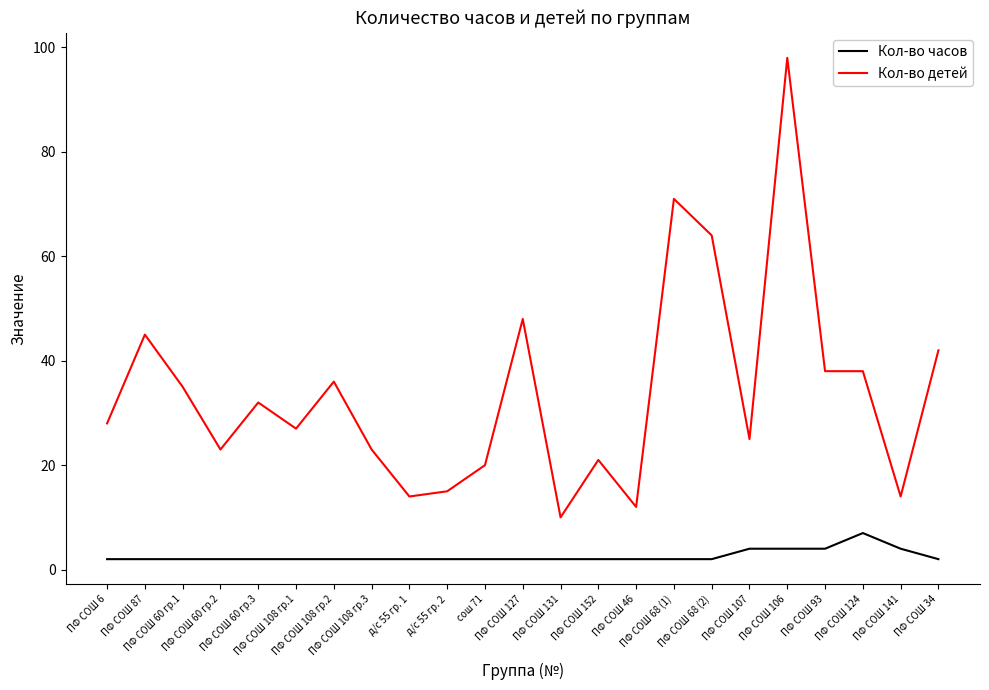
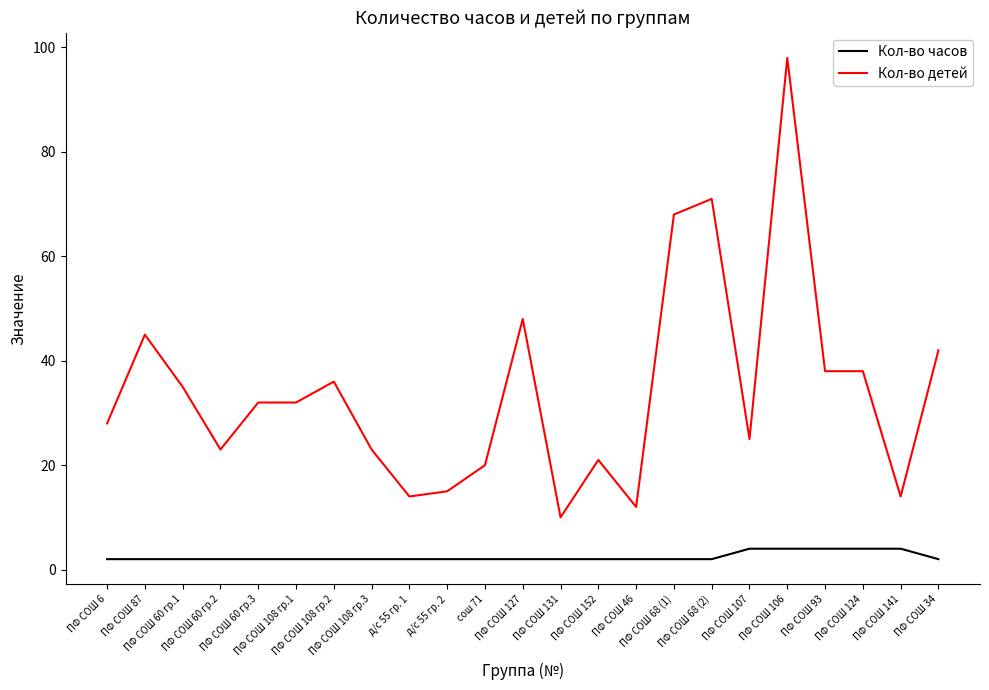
  {
    "Кол-во часов": {
      "ПФ СОШ 6": 2,
      "ПФ СОШ 87": 2,
      "ПФ СОШ 60 гр.1": 2,
      "ПФ СОШ 60 гр.2": 2,
      "ПФ СОШ 60 гр.3": 2,
      "ПФ СОШ 108 гр.1": 2,
      "ПФ СОШ 108 гр.2": 2,
      "ПФ СОШ 108 гр.3": 2,
      "д/с 55 гр. 1": 2,
      "д/с 55 гр. 2": 2,
      "сош 71": 2,
      "ПФ СОШ 127": 2,
      "ПФ СОШ 131": 2,
      "ПФ СОШ 152": 2,
      "ПФ СОШ 46": 2,
      "ПФ СОШ 68 (1)": 2,
      "ПФ СОШ 68 (2)": 2,
      "ПФ СОШ 107": 4,
      "ПФ СОШ 106": 4,
      "ПФ СОШ 93": 4,
-     "ПФ СОШ 124": 7,
+     "ПФ СОШ 124": 4,
      "ПФ СОШ 141": 4,
      "ПФ СОШ 34": 2
    },
    "Кол-во детей": {
      "ПФ СОШ 6": 28,
      "ПФ СОШ 87": 45,
      "ПФ СОШ 60 гр.1": 35,
      "ПФ СОШ 60 гр.2": 23,
      "ПФ СОШ 60 гр.3": 32,
-     "ПФ СОШ 108 гр.1": 27,
+     "ПФ СОШ 108 гр.1": 32,
      "ПФ СОШ 108 гр.2": 36,
      "ПФ СОШ 108 гр.3": 23,
      "д/с 55 гр. 1": 14,
      "д/с 55 гр. 2": 15,
      "сош 71": 20,
      "ПФ СОШ 127": 48,
      "ПФ СОШ 131": 10,
      "ПФ СОШ 152": 21,
      "ПФ СОШ 46": 12,
-     "ПФ СОШ 68 (1)": 71,
-     "ПФ СОШ 68 (2)": 64,
+     "ПФ СОШ 68 (1)": 68,
+     "ПФ СОШ 68 (2)": 71,
      "ПФ СОШ 107": 25,
      "ПФ СОШ 106": 98,
      "ПФ СОШ 93": 38,
      "ПФ СОШ 124": 38,
      "ПФ СОШ 141": 14,
      "ПФ СОШ 34": 42
    }
  }
